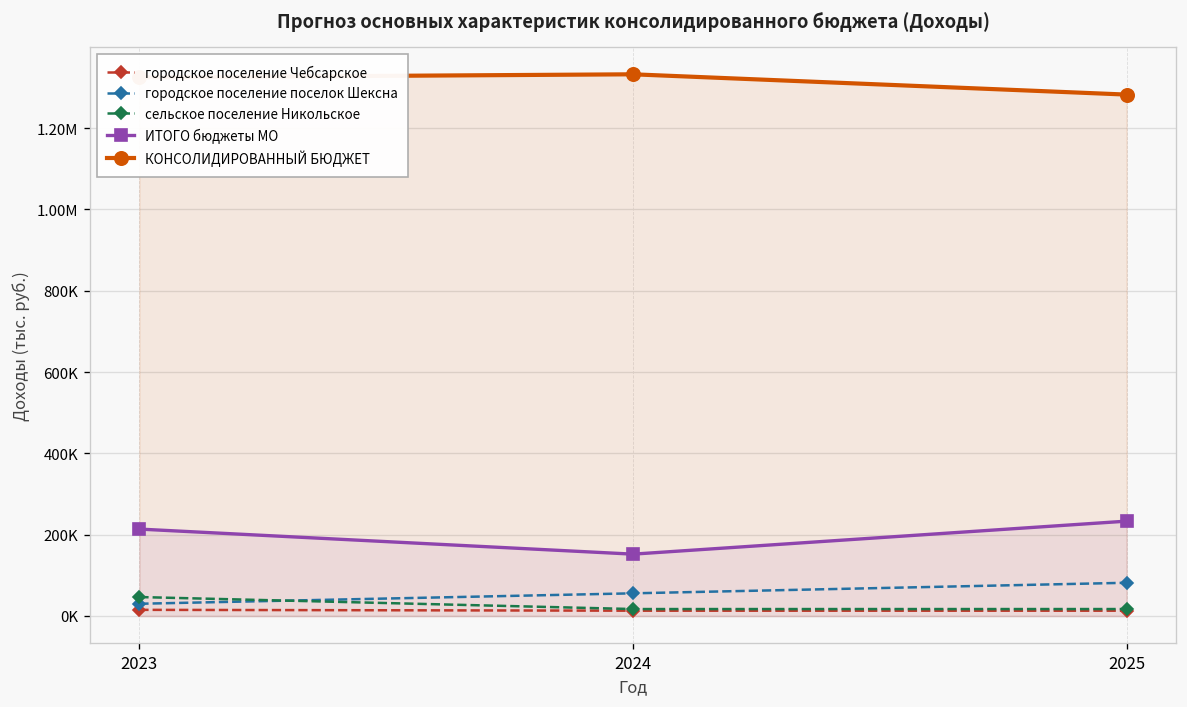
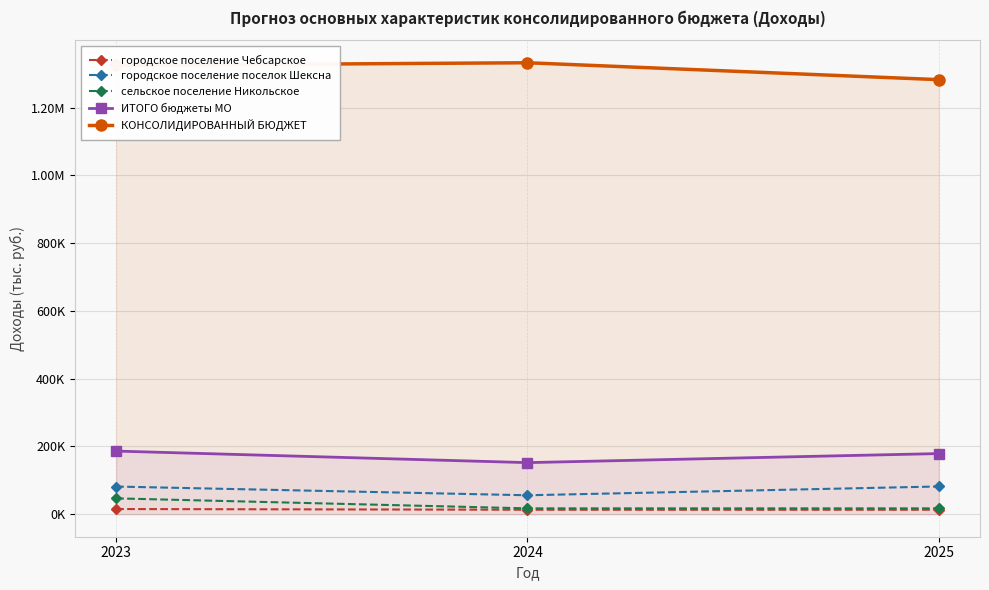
  {
    "городское поселение поселок Шексна": {
-     "2023": 30000,
+     "2023": 80000,
      "2024": 60000,
      "2025": 80000
    },
    "сельское поселение Никольское": {
      "2023": 50000
    },
    "ИТОГО бюджеты МО": {
-     "2023": 210000,
+     "2023": 190000,
      "2024": 150000,
-     "2025": 230000
+     "2025": 180000
    }
  }
